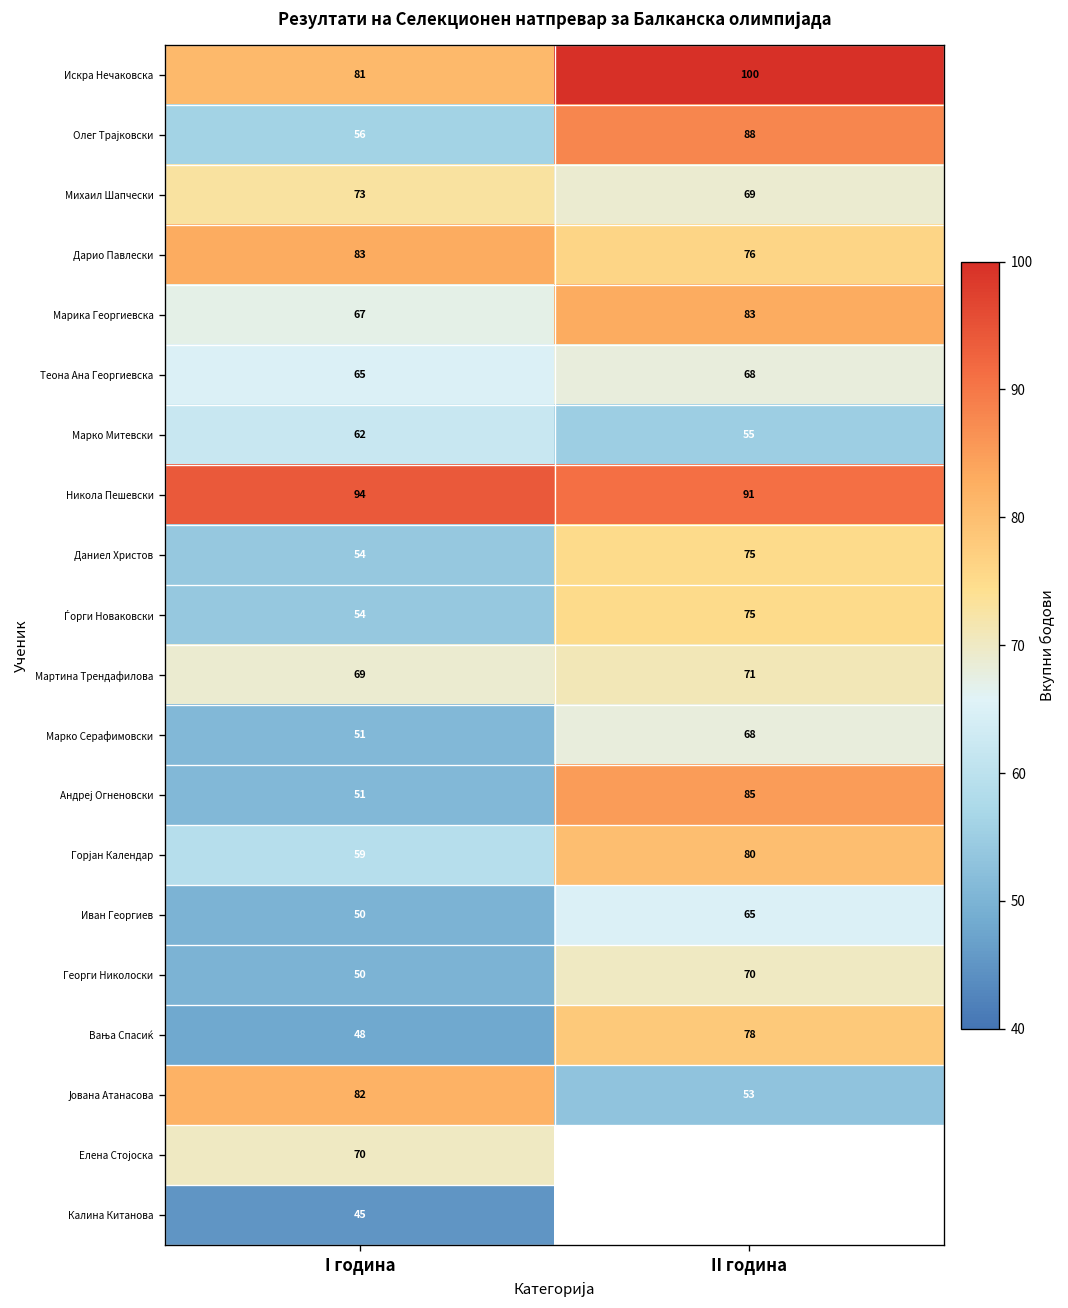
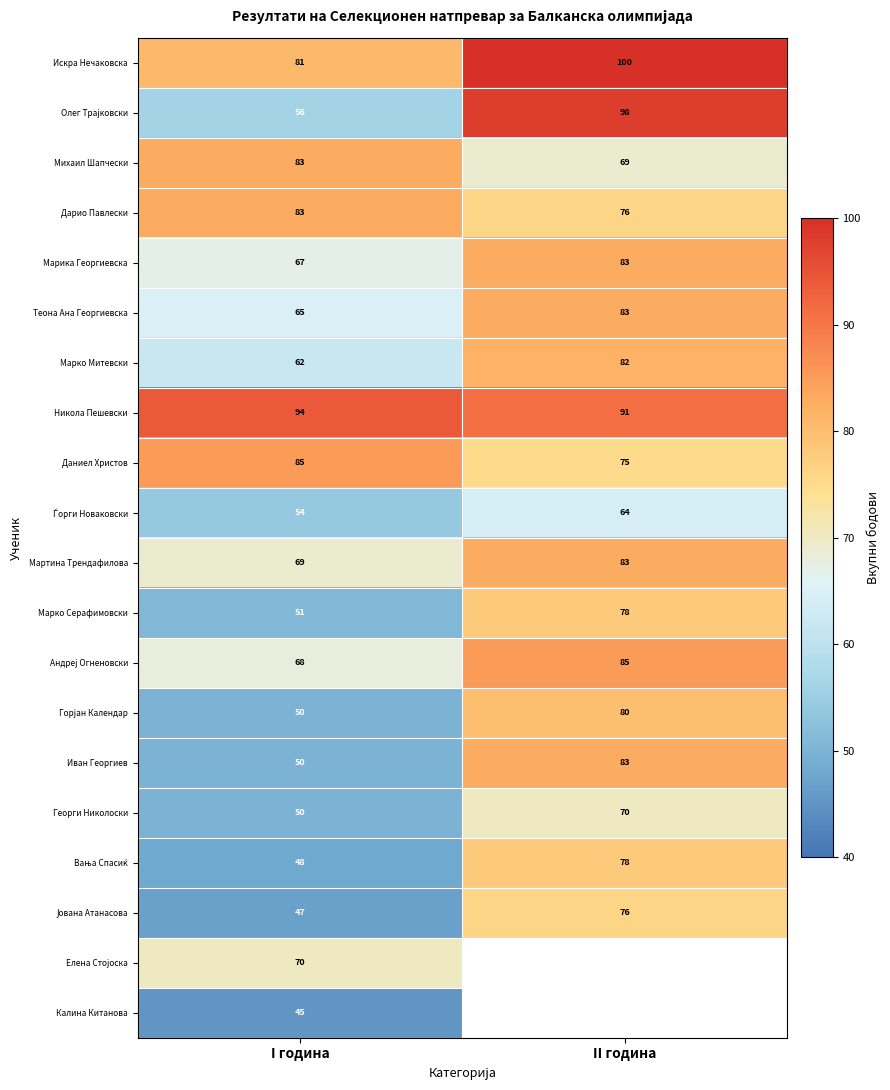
  {
    "Искра Нечаковска": {
      "I година": 81,
      "II година": 100
    },
    "Олег Трајковски": {
      "I година": 56,
-     "II година": 88
+     "II година": 98
    },
    "Михаил Шапчески": {
-     "I година": 73,
+     "I година": 83,
      "II година": 69
    },
    "Дарио Павлески": {
      "I година": 83,
      "II година": 76
    },
    "Марика Георгиевска": {
      "I година": 67,
      "II година": 83
    },
    "Теона Ана Георгиевска": {
      "I година": 65,
-     "II година": 68
+     "II година": 83
    },
    "Марко Митевски": {
      "I година": 62,
-     "II година": 55
+     "II година": 82
    },
    "Никола Пешевски": {
      "I година": 94,
      "II година": 91
    },
    "Даниел Христов": {
-     "I година": 54,
+     "I година": 85,
      "II година": 75
    },
    "Ѓорги Новаковски": {
      "I година": 54,
-     "II година": 75
+     "II година": 64
    },
    "Мартина Трендафилова": {
      "I година": 69,
-     "II година": 71
+     "II година": 83
    },
    "Марко Серафимовски": {
      "I година": 51,
-     "II година": 68
+     "II година": 78
    },
    "Андреј Огненовски": {
-     "I година": 51,
+     "I година": 68,
      "II година": 85
    },
    "Горјан Календар": {
-     "I година": 59,
+     "I година": 50,
      "II година": 80
    },
    "Иван Георгиев": {
      "I година": 50,
-     "II година": 65
+     "II година": 83
    },
    "Георги Николоски": {
      "I година": 50,
      "II година": 70
    },
    "Вања Спасиќ": {
      "I година": 48,
      "II година": 78
    },
    "Јована Атанасова": {
-     "I година": 82,
-     "II година": 53
+     "I година": 47,
+     "II година": 76
    },
    "Елена Стојоска": {
      "I година": 70
    },
    "Калина Китанова": {
      "I година": 45
    }
  }
